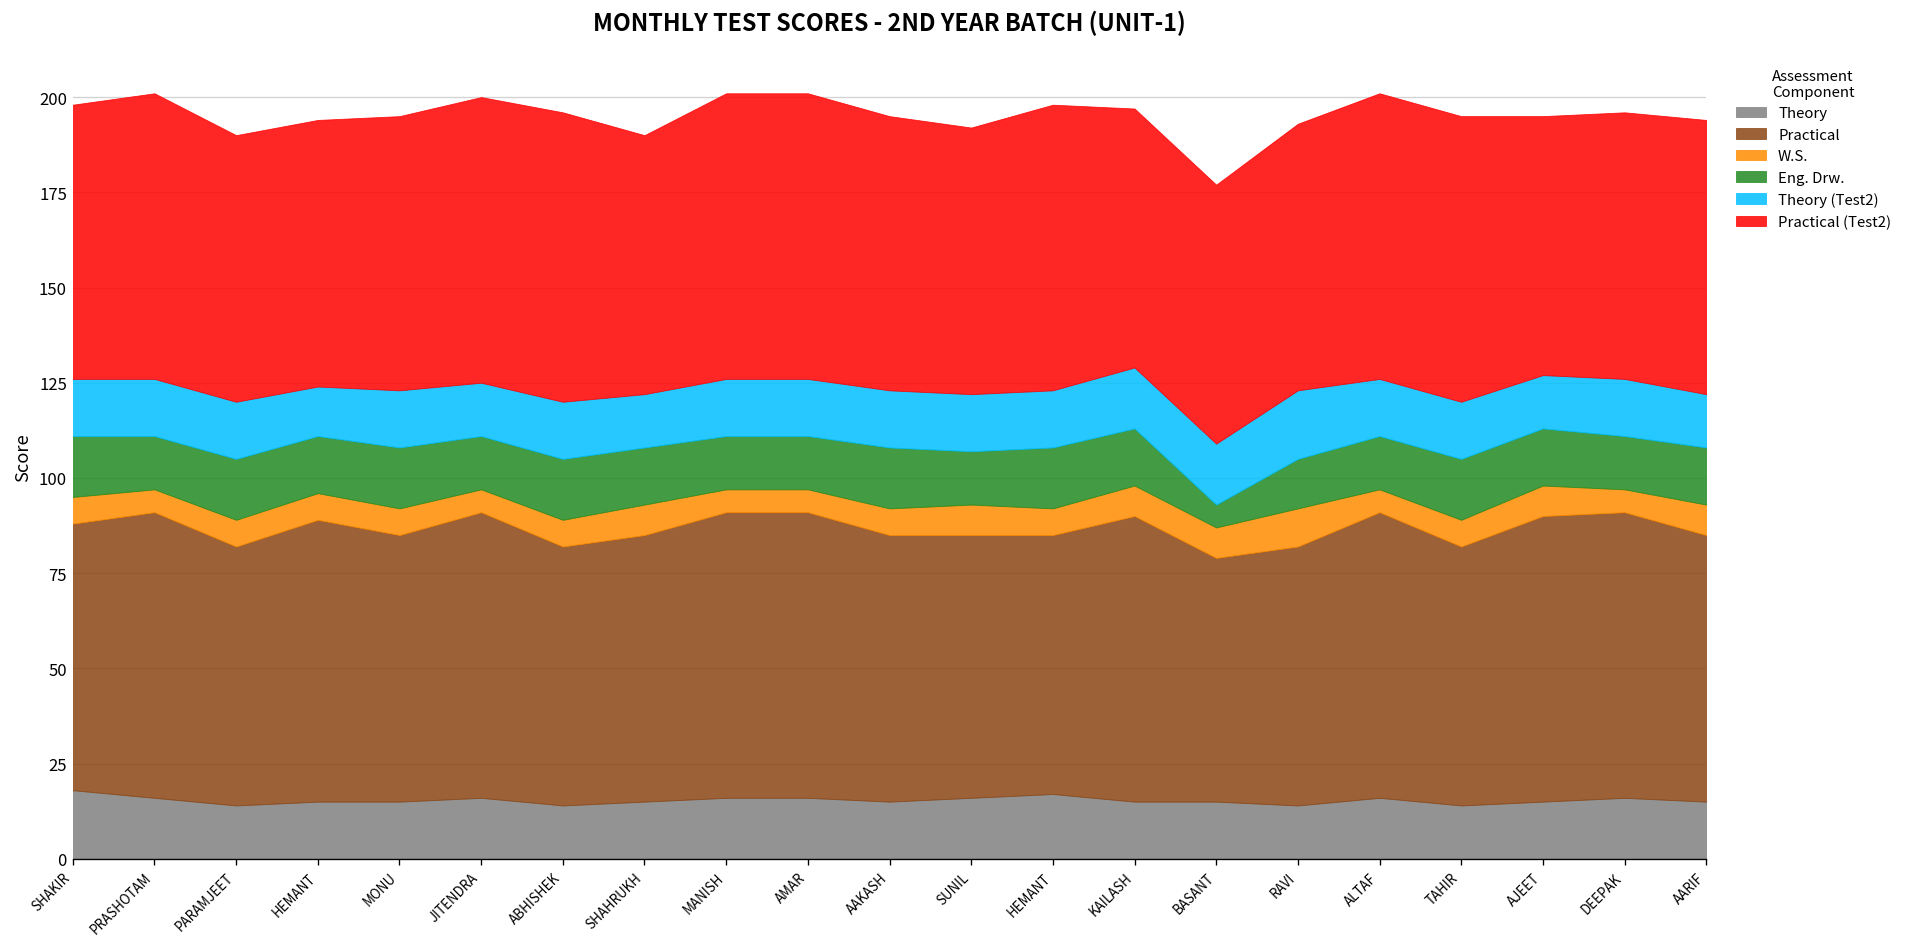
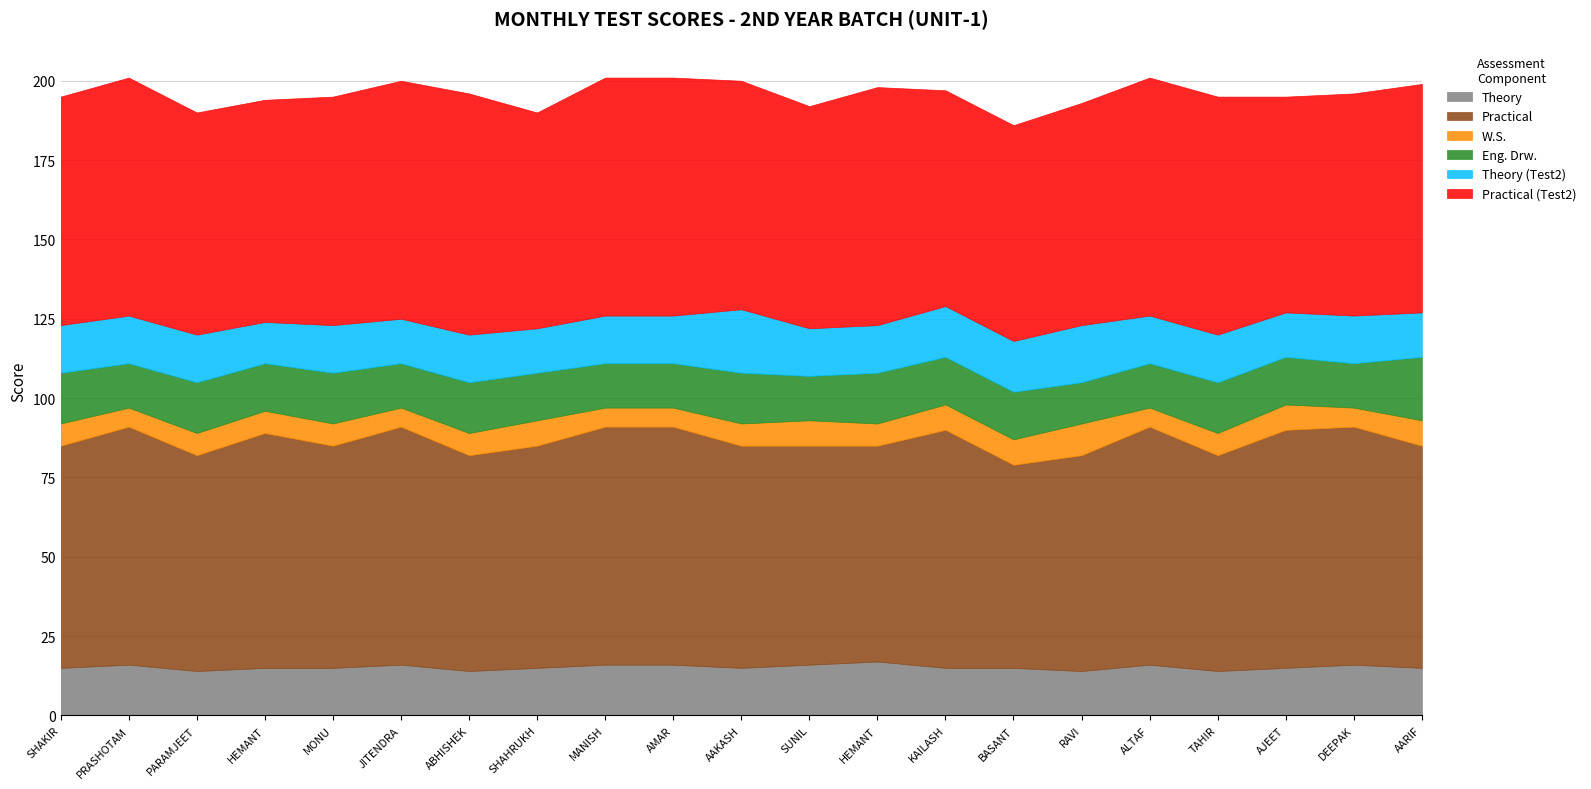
  {
    "Theory": {
-     "SHAKIR": 18,
+     "SHAKIR": 15,
      "PRASHOTAM": 16,
      "PARAMJEET": 14,
      "MONU": 15,
      "JITENDRA": 16,
      "ABHISHEK": 14,
      "SHAHRUKH": 15,
      "MANISH": 16,
      "AMAR": 16,
      "AAKASH": 15,
      "SUNIL": 16,
      "KAILASH": 15,
      "BASANT": 15,
      "RAVI": 14,
      "ALTAF": 16,
      "TAHIR": 14,
      "AJEET": 15,
      "DEEPAK": 16,
      "AARIF": 15
    },
    "Practical": {
      "SHAKIR": 70,
      "PRASHOTAM": 75,
      "PARAMJEET": 68,
      "MONU": 70,
      "JITENDRA": 75,
      "ABHISHEK": 68,
      "SHAHRUKH": 70,
      "MANISH": 75,
      "AMAR": 75,
      "AAKASH": 70,
      "SUNIL": 69,
      "KAILASH": 75,
      "BASANT": 64,
      "RAVI": 68,
      "ALTAF": 75,
      "TAHIR": 68,
      "AJEET": 75,
      "DEEPAK": 75,
      "AARIF": 70
    },
    "W.S.": {
      "SHAKIR": 7,
      "PRASHOTAM": 6,
      "PARAMJEET": 7,
      "MONU": 7,
      "JITENDRA": 6,
      "ABHISHEK": 7,
      "SHAHRUKH": 8,
      "MANISH": 6,
      "AMAR": 6,
      "AAKASH": 7,
      "SUNIL": 8,
      "KAILASH": 8,
      "BASANT": 8,
      "RAVI": 10,
      "ALTAF": 6,
      "TAHIR": 7,
      "AJEET": 8,
      "DEEPAK": 6,
      "AARIF": 8
    },
    "Eng. Drw.": {
      "SHAKIR": 16,
      "PRASHOTAM": 14,
      "PARAMJEET": 16,
      "MONU": 16,
      "JITENDRA": 14,
      "ABHISHEK": 16,
      "SHAHRUKH": 15,
      "MANISH": 14,
      "AMAR": 14,
      "AAKASH": 16,
      "SUNIL": 14,
      "KAILASH": 15,
-     "BASANT": 6,
+     "BASANT": 15,
      "RAVI": 13,
      "ALTAF": 14,
      "TAHIR": 16,
      "AJEET": 15,
      "DEEPAK": 14,
-     "AARIF": 15
+     "AARIF": 20
    },
    "Theory (Test2)": {
      "SHAKIR": 15,
      "PRASHOTAM": 15,
      "PARAMJEET": 15,
      "MONU": 15,
      "JITENDRA": 14,
      "ABHISHEK": 15,
      "SHAHRUKH": 14,
      "MANISH": 15,
      "AMAR": 15,
-     "AAKASH": 15,
+     "AAKASH": 20,
      "SUNIL": 15,
      "KAILASH": 16,
      "BASANT": 16,
      "RAVI": 18,
      "ALTAF": 15,
      "TAHIR": 15,
      "AJEET": 14,
      "DEEPAK": 15,
      "AARIF": 14
    },
    "Practical (Test2)": {
      "SHAKIR": 72,
      "PRASHOTAM": 75,
      "PARAMJEET": 70,
      "MONU": 72,
      "JITENDRA": 75,
      "ABHISHEK": 76,
      "SHAHRUKH": 68,
      "MANISH": 75,
      "AMAR": 75,
      "AAKASH": 72,
      "SUNIL": 70,
      "KAILASH": 68,
      "BASANT": 68,
      "RAVI": 70,
      "ALTAF": 75,
      "TAHIR": 75,
      "AJEET": 68,
      "DEEPAK": 70,
      "AARIF": 72
    }
  }
